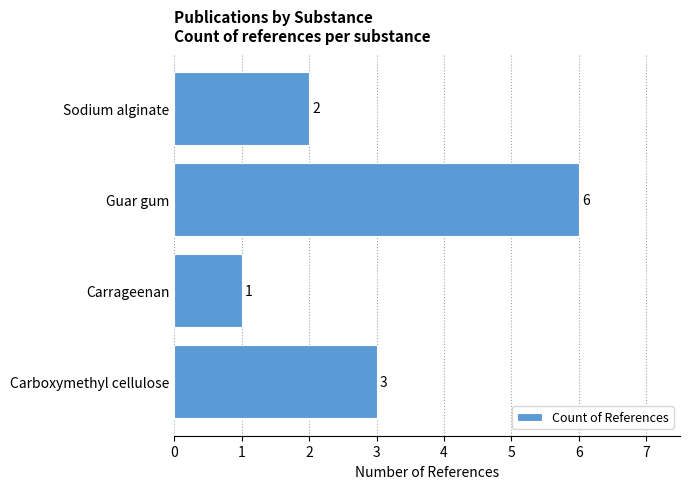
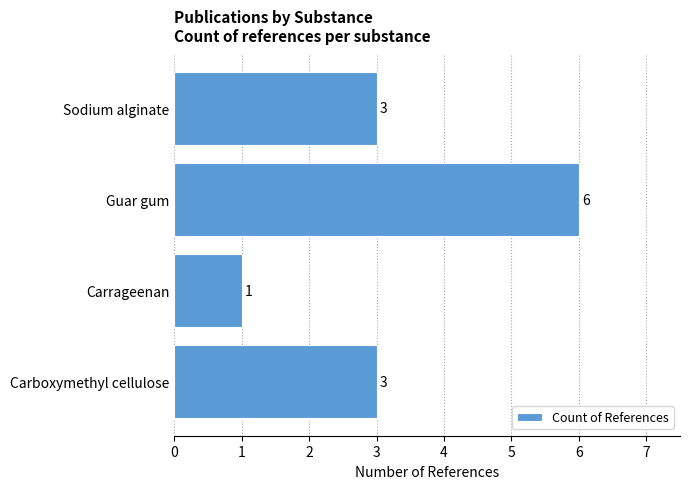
  {
-   "Sodium alginate": 2,
+   "Sodium alginate": 3,
    "Guar gum": 6,
    "Carrageenan": 1,
    "Carboxymethyl cellulose": 3
  }
